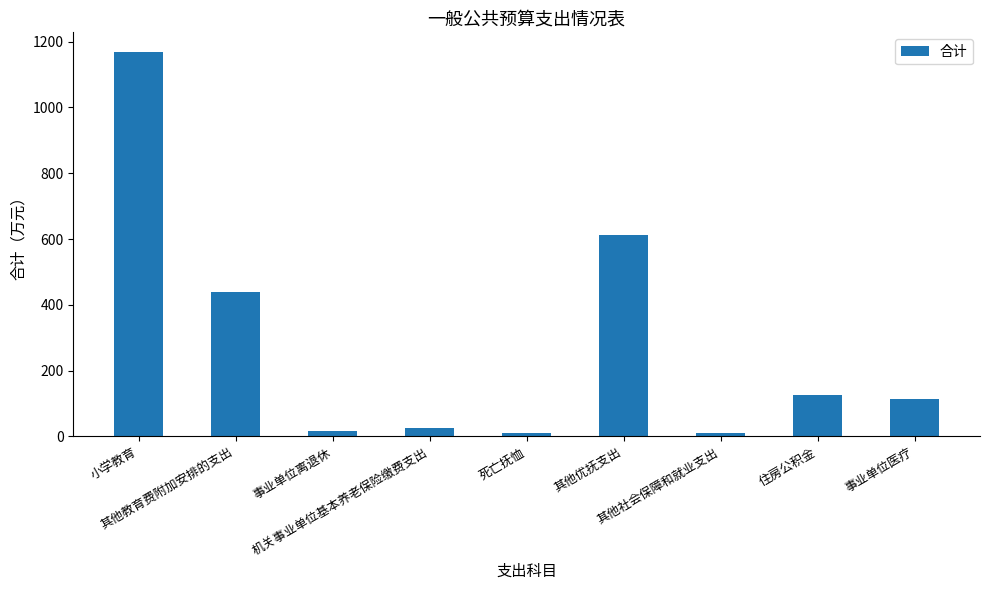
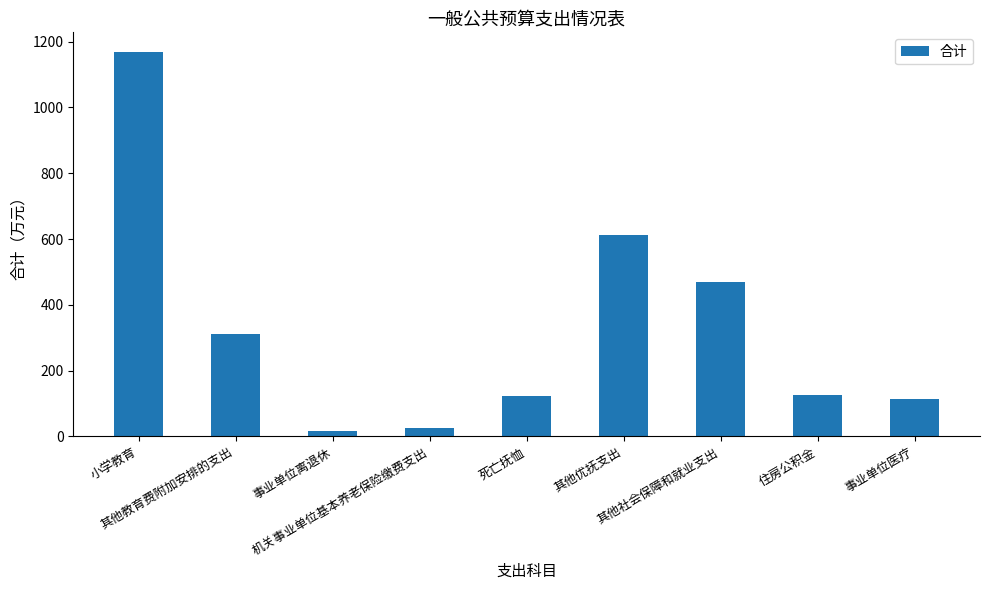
  {
    "小学教育": 1170,
-   "其他教育费附加安排的支出": 440,
+   "其他教育费附加安排的支出": 310,
    "事业单位离退休": 20,
    "机关事业单位基本养老保险缴费支出": 30,
-   "死亡抚恤": 10,
+   "死亡抚恤": 120,
    "其他优抚支出": 610,
-   "其他社会保障和就业支出": 10,
+   "其他社会保障和就业支出": 470,
    "住房公积金": 130,
    "事业单位医疗": 110
  }
